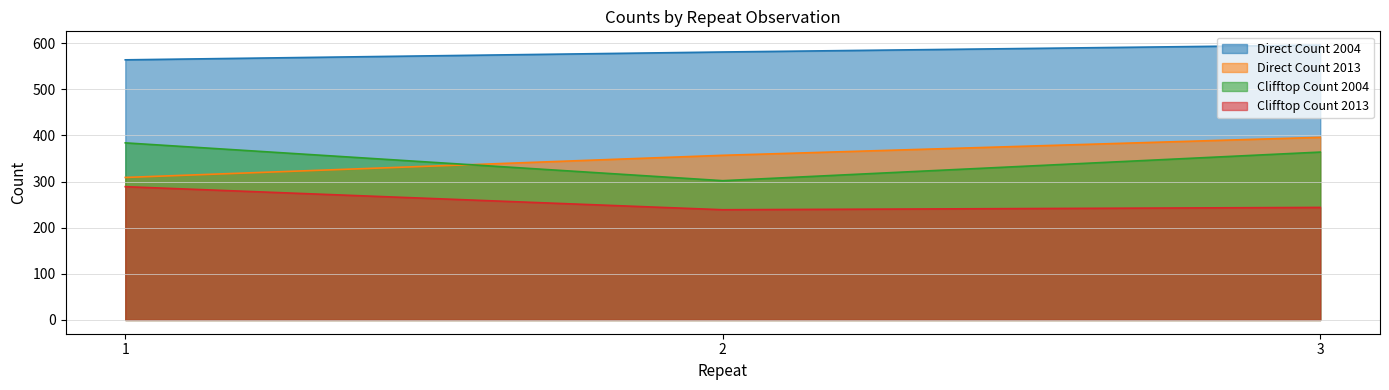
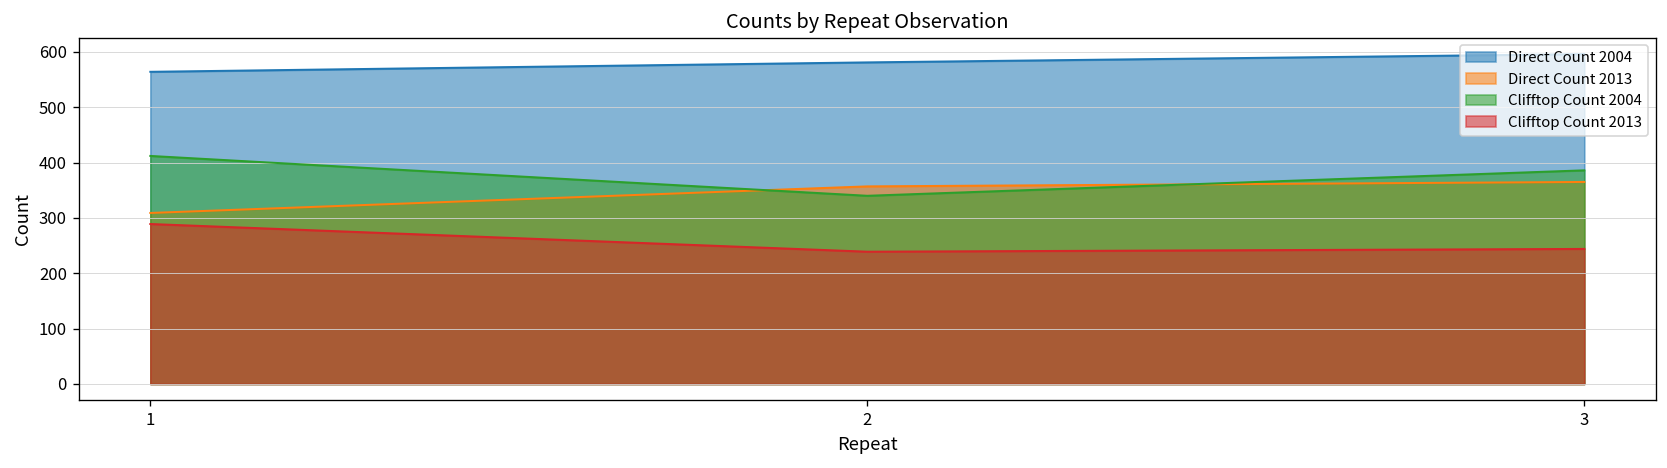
  {
    "Direct Count 2004": {
      "1": 560,
      "2": 580
    },
    "Direct Count 2013": {
      "1": 310,
      "2": 360,
-     "3": 400
+     "3": 370
    },
    "Clifftop Count 2004": {
-     "1": 380,
-     "2": 300,
-     "3": 360
+     "1": 410,
+     "2": 340,
+     "3": 390
    },
    "Clifftop Count 2013": {
      "1": 290,
      "2": 240,
      "3": 240
    }
  }
